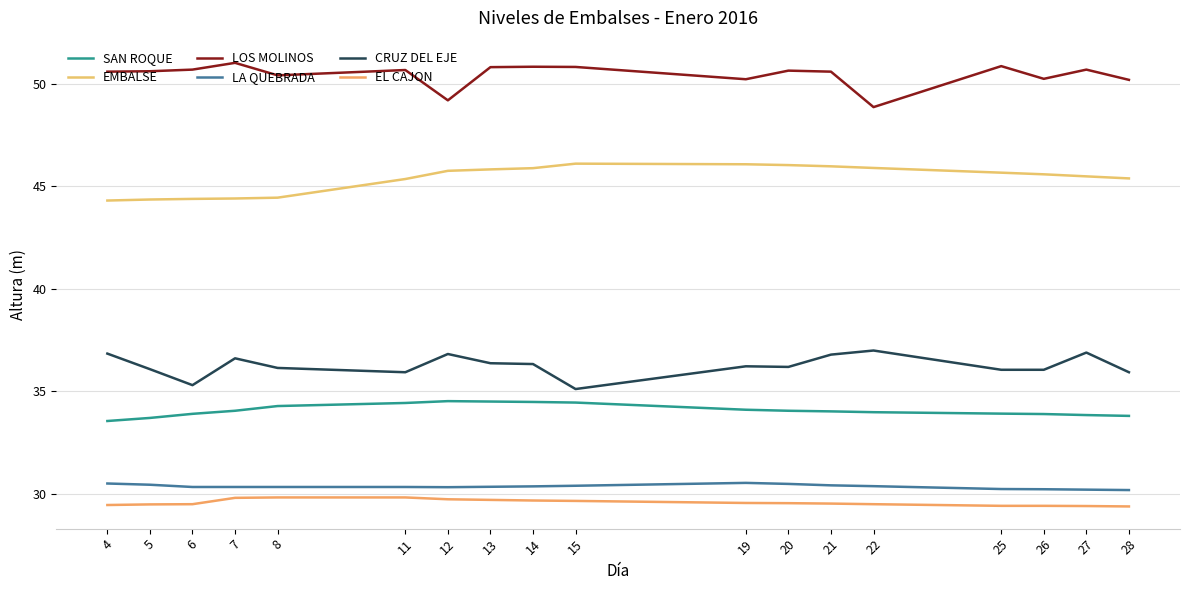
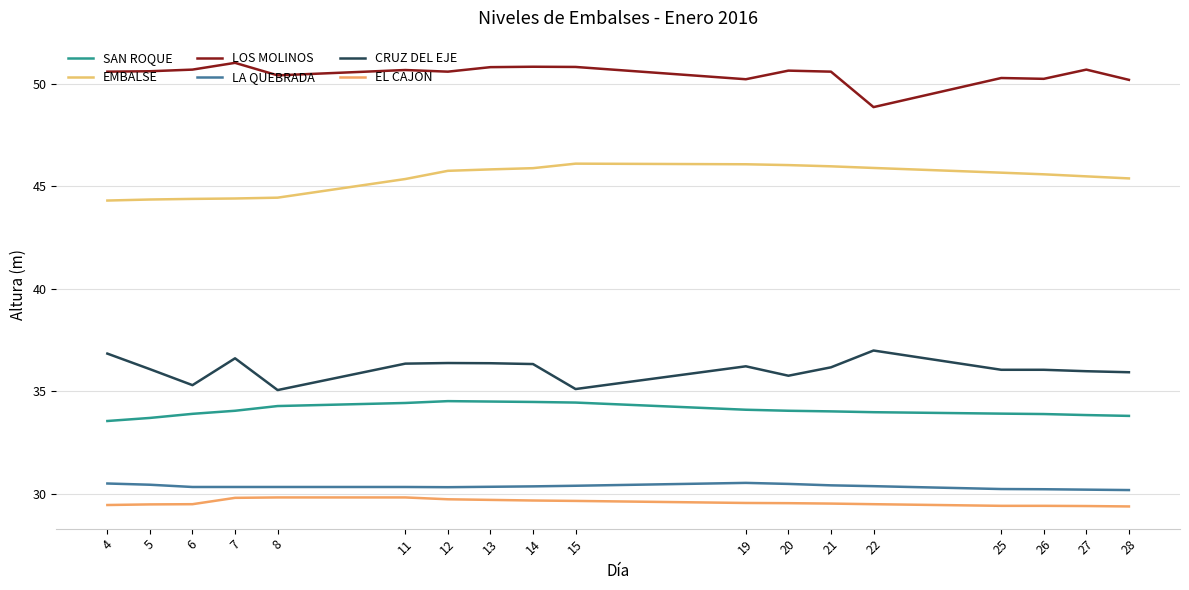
  {
    "LOS MOLINOS": {
      "4": 50.6,
      "5": 50.6,
      "6": 50.7,
      "7": 51.0,
      "8": 50.4,
      "11": 50.7,
-     "12": 49.2,
+     "12": 50.6,
      "13": 50.8,
      "14": 50.8,
      "15": 50.8,
      "19": 50.2,
      "20": 50.7,
      "21": 50.6,
      "22": 48.9,
-     "25": 50.9,
+     "25": 50.3,
      "26": 50.3,
      "27": 50.7,
      "28": 50.2
    },
    "CRUZ DEL EJE": {
      "4": 36.8,
      "5": 36.1,
      "6": 35.3,
      "7": 36.6,
-     "8": 36.1,
-     "11": 35.9,
-     "12": 36.8,
+     "8": 35.1,
+     "11": 36.4,
+     "12": 36.4,
      "13": 36.4,
      "14": 36.3,
      "15": 35.1,
      "19": 36.2,
-     "20": 36.2,
-     "21": 36.8,
+     "20": 35.8,
+     "21": 36.2,
      "22": 37.0,
      "25": 36.1,
      "26": 36.1,
-     "27": 36.9,
+     "27": 36.0,
      "28": 35.9
    }
  }
